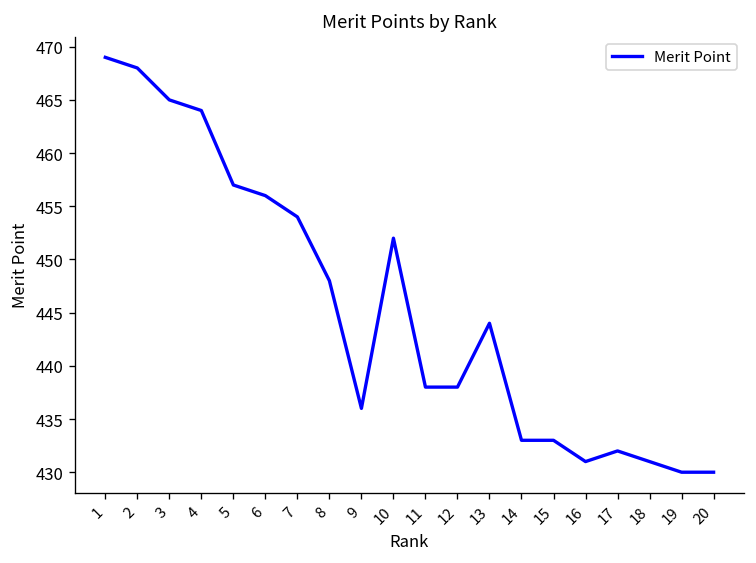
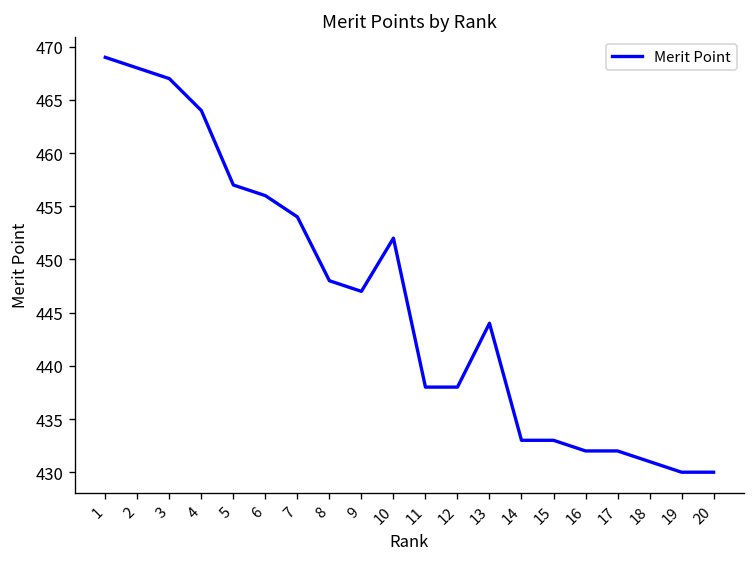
  {
    "1": 469,
    "2": 468,
-   "3": 465,
+   "3": 467,
    "4": 464,
    "5": 457,
    "6": 456,
    "7": 454,
    "8": 448,
-   "9": 436,
+   "9": 447,
    "10": 452,
    "11": 438,
    "12": 438,
    "13": 444,
    "14": 433,
    "15": 433,
-   "16": 431,
+   "16": 432,
    "17": 432,
    "18": 431,
    "19": 430,
    "20": 430
  }
